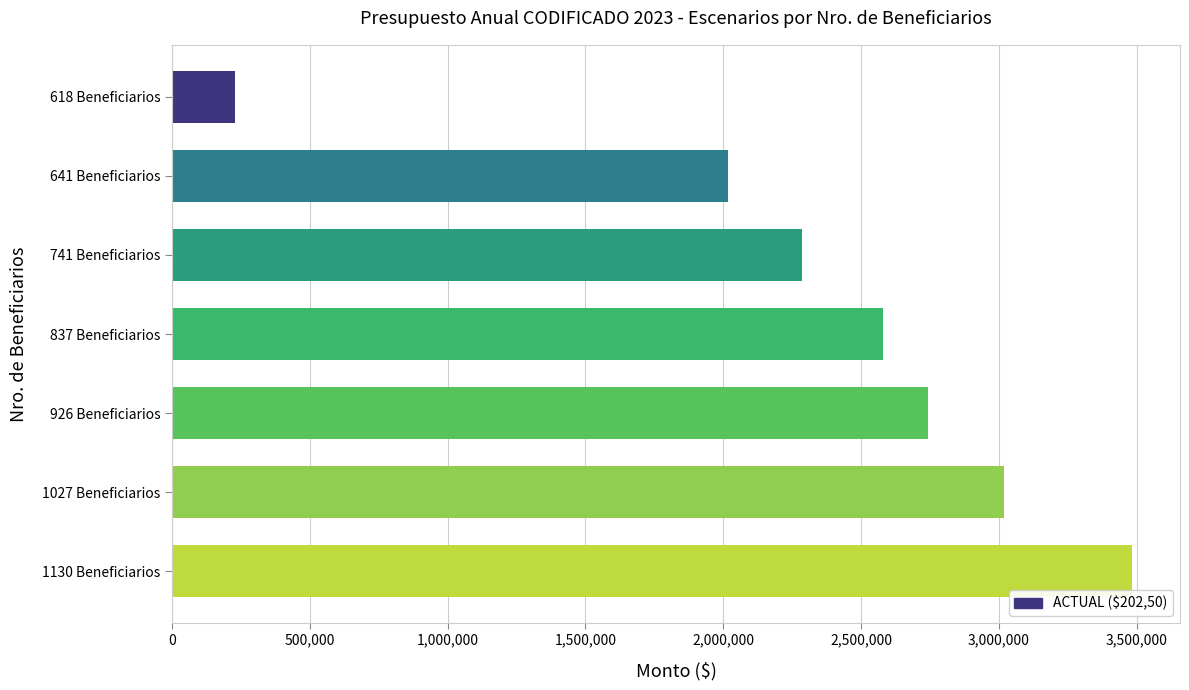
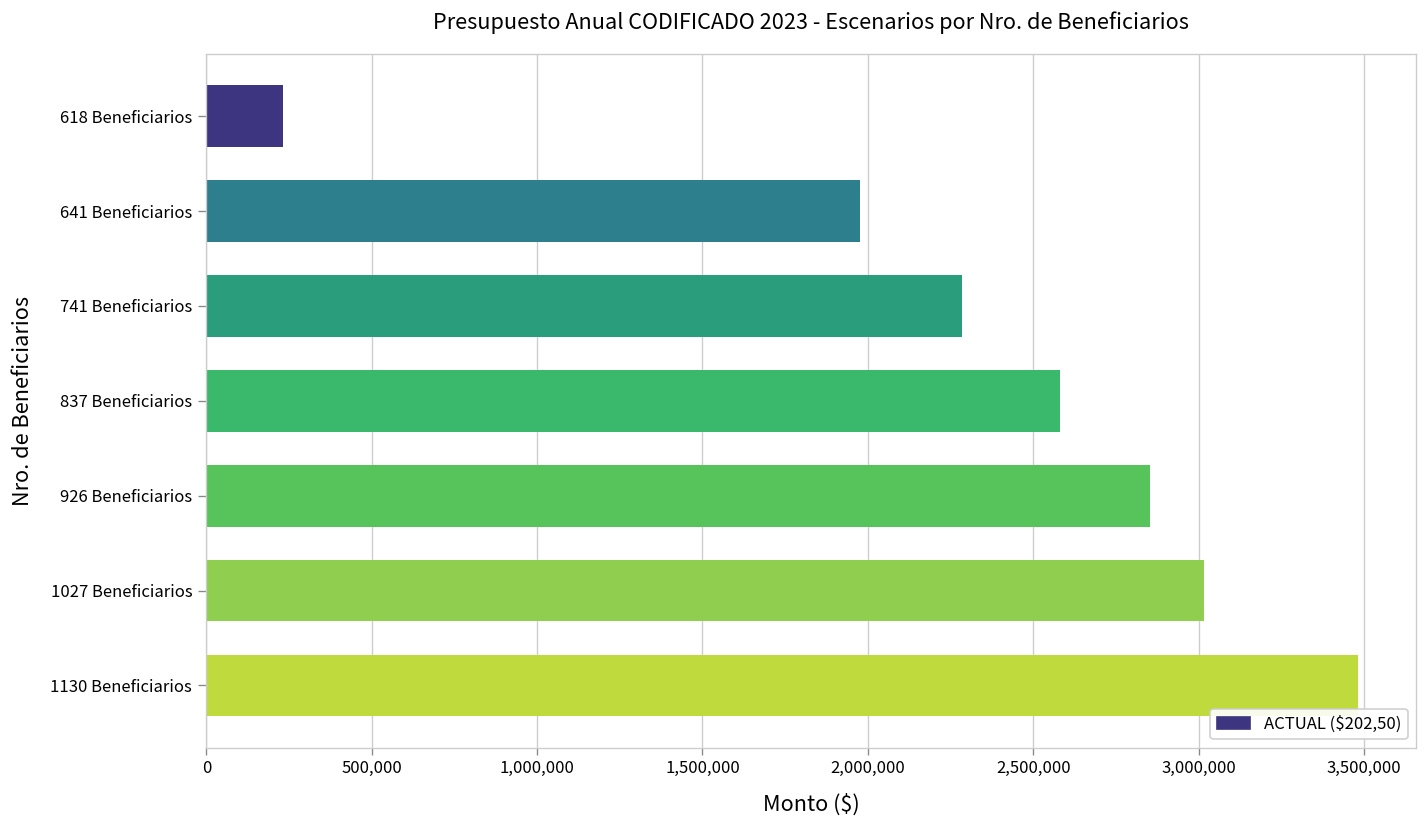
  {
    "618 Beneficiarios": "230,000",
-   "641 Beneficiarios": "2,020,000",
+   "641 Beneficiarios": "1,980,000",
    "741 Beneficiarios": "2,280,000",
    "837 Beneficiarios": "2,580,000",
-   "926 Beneficiarios": "2,740,000",
+   "926 Beneficiarios": "2,850,000",
    "1027 Beneficiarios": "3,020,000",
    "1130 Beneficiarios": "3,480,000"
  }
